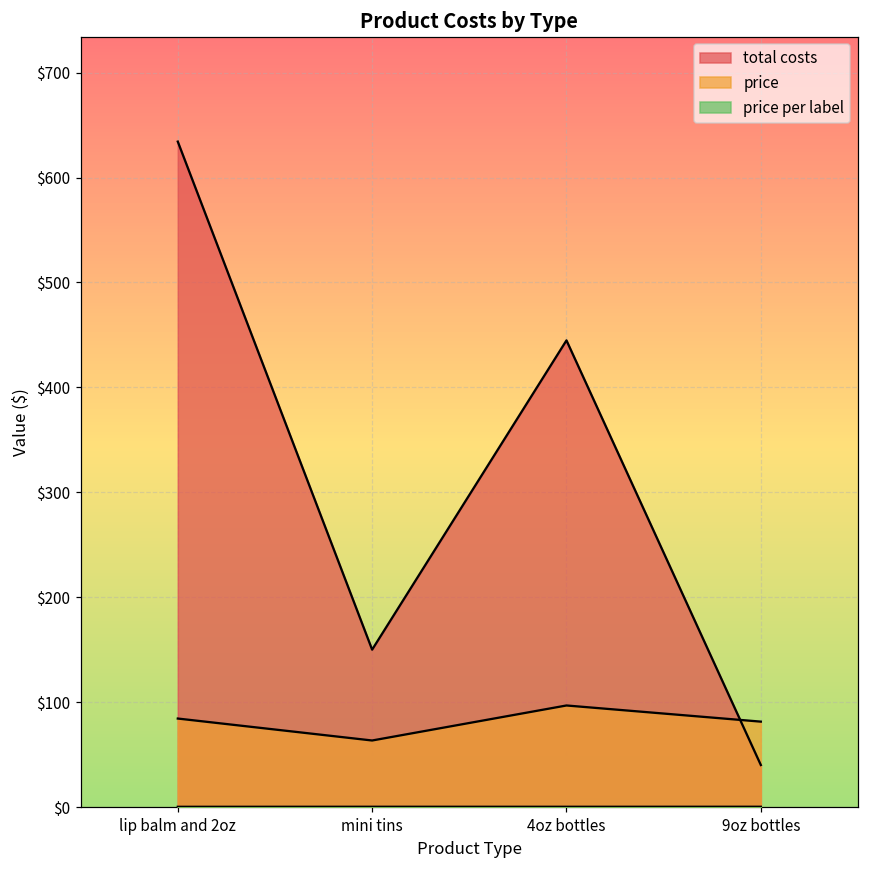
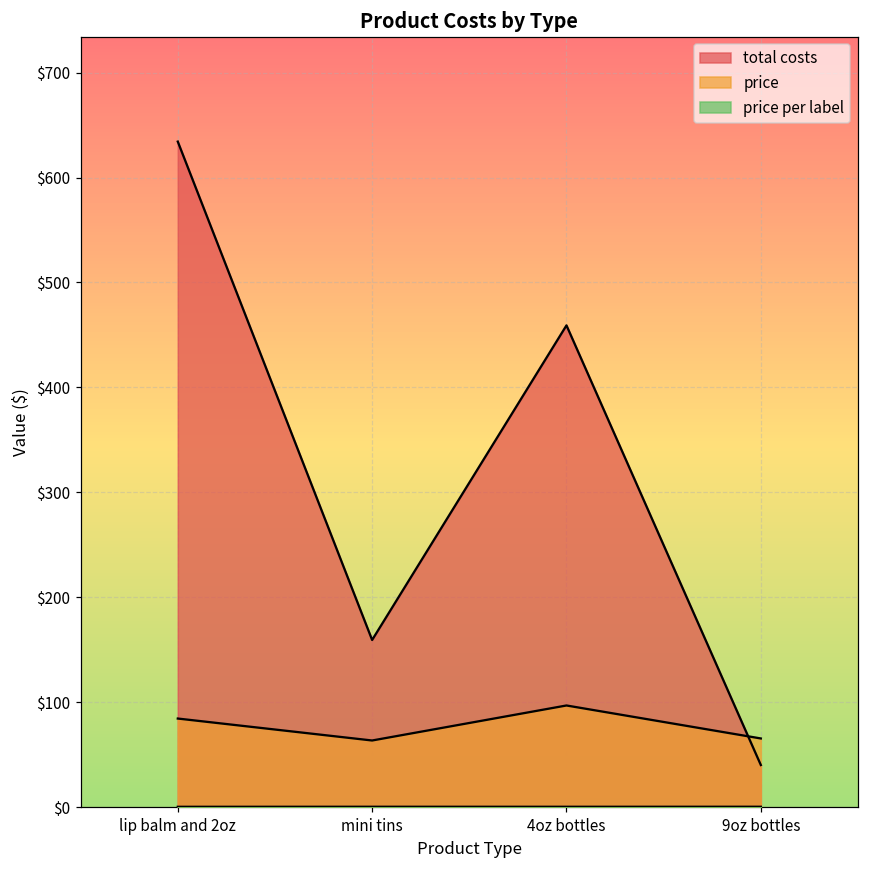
  {
    "total costs": {
      "lip balm and 2oz": "$630",
-     "mini tins": "$150",
-     "4oz bottles": "$440",
+     "mini tins": "$160",
+     "4oz bottles": "$460",
      "9oz bottles": "$40"
    },
    "price": {
      "lip balm and 2oz": "$80",
      "mini tins": "$60",
      "4oz bottles": "$100",
-     "9oz bottles": "$80"
+     "9oz bottles": "$70"
    },
    "price per label": {
      "lip balm and 2oz": "$0",
      "mini tins": "$0",
      "4oz bottles": "$0",
      "9oz bottles": "$0"
    }
  }
